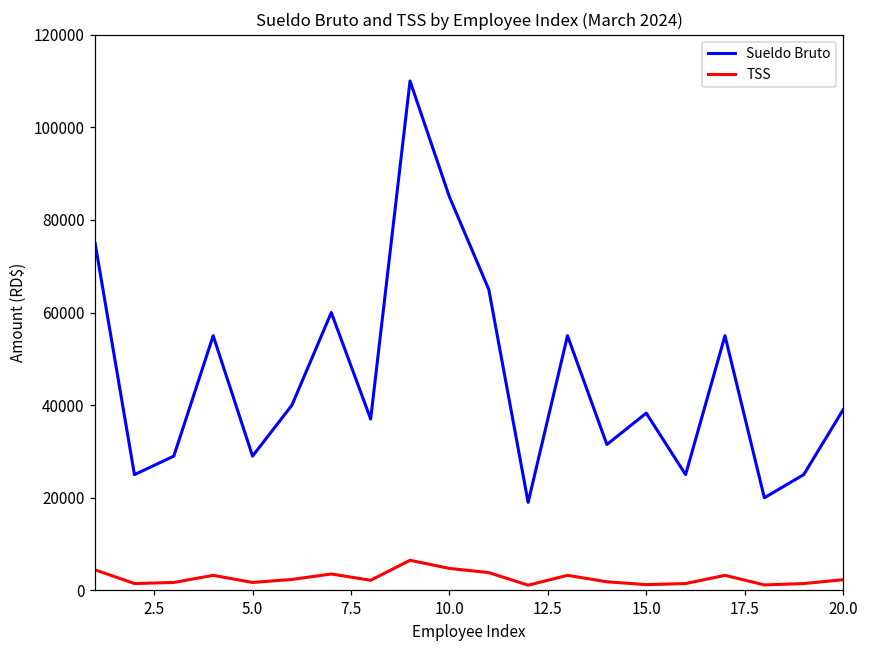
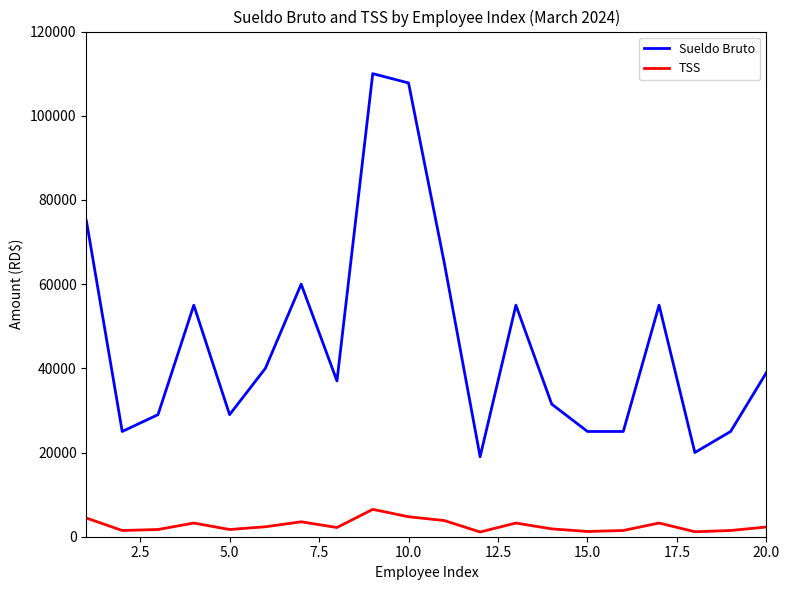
  {
    "Sueldo Bruto": {
      "5.0": 29000,
-     "10.0": 85000,
-     "15.0": 38000,
+     "10.0": 108000,
+     "15.0": 25000,
      "20.0": 39000
    },
    "TSS": {
      "5.0": 2000,
      "10.0": 5000,
      "15.0": 1000,
      "20.0": 2000
    }
  }
